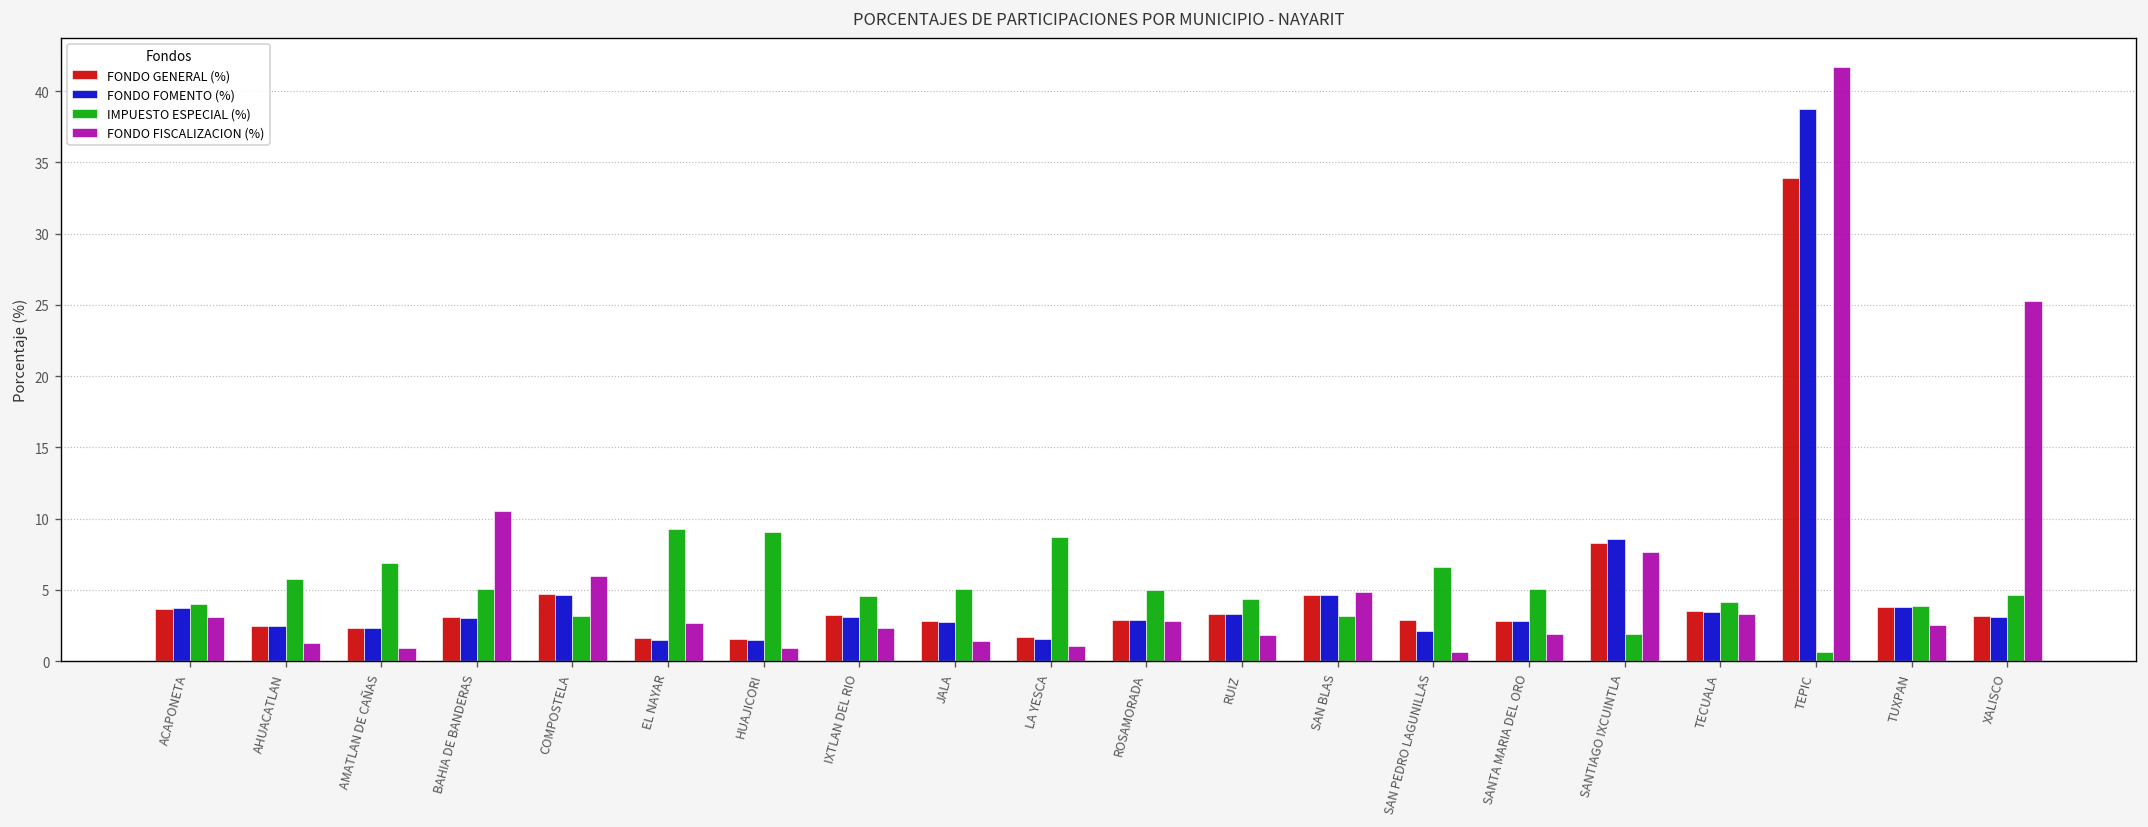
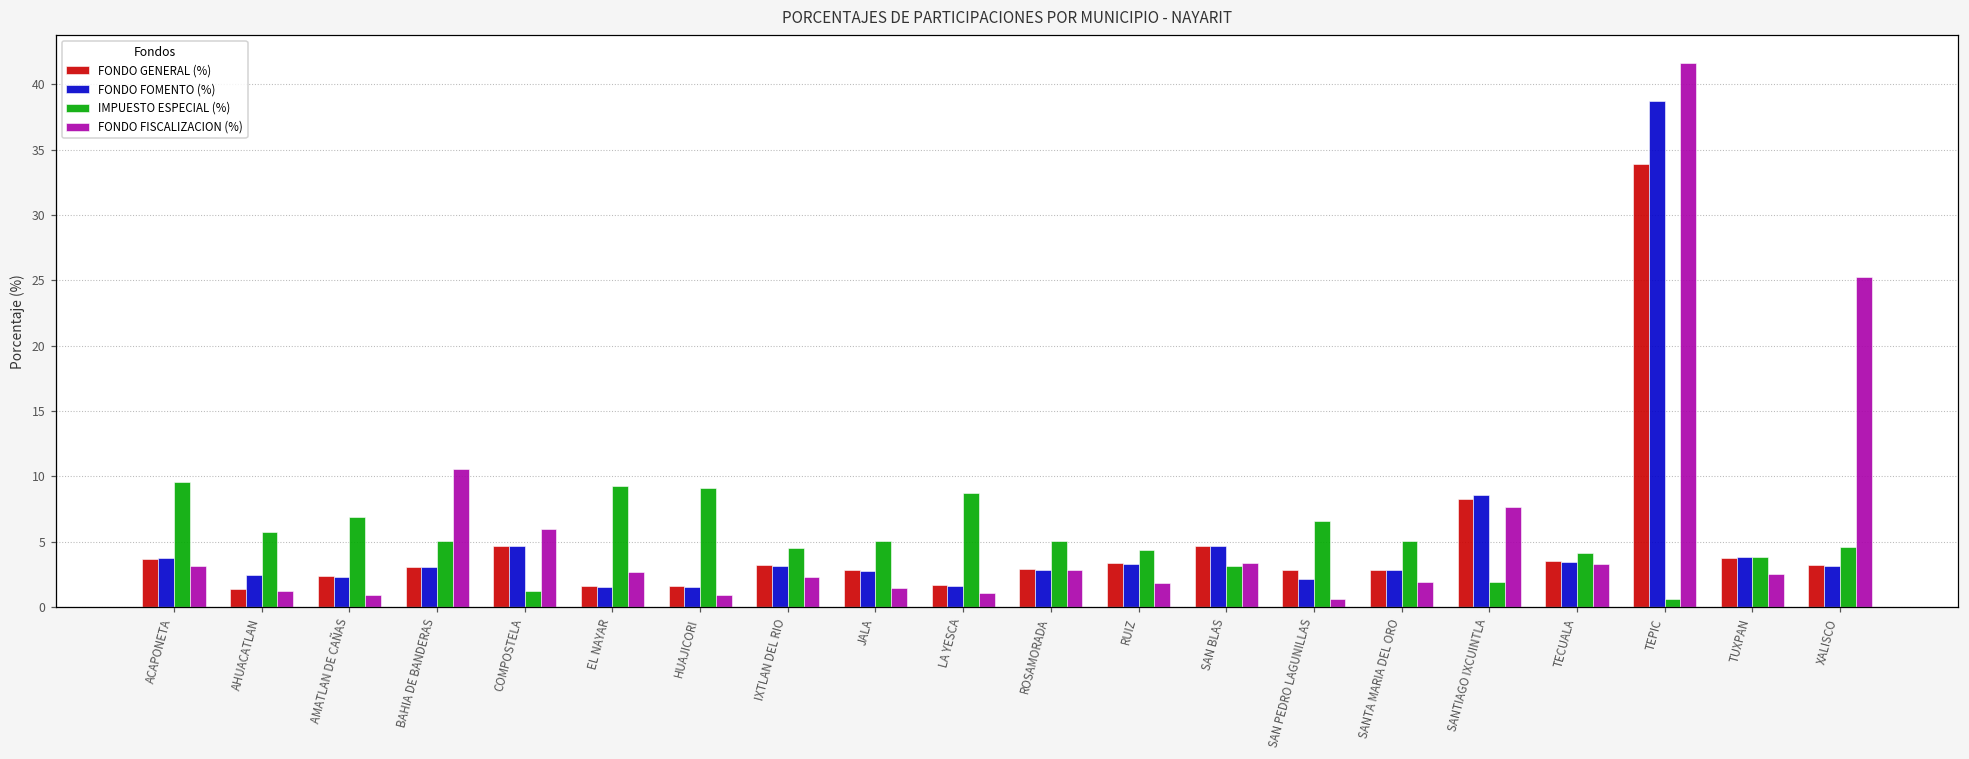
  {
    "FONDO GENERAL (%)": {
      "ACAPONETA": 3.7,
-     "AHUACATLAN": 2.5,
+     "AHUACATLAN": 1.4,
      "AMATLAN DE CAÑAS": 2.3,
      "BAHIA DE BANDERAS": 3.1,
      "COMPOSTELA": 4.7,
      "EL NAYAR": 1.6,
      "HUAJICORI": 1.6,
      "IXTLAN DEL RIO": 3.2,
      "JALA": 2.8,
      "LA YESCA": 1.7,
      "ROSAMORADA": 2.9,
      "RUIZ": 3.3,
      "SAN BLAS": 4.7,
      "SAN PEDRO LAGUNILLAS": 2.9,
      "SANTA MARIA DEL ORO": 2.8,
      "SANTIAGO IXCUINTLA": 8.3,
      "TECUALA": 3.5,
      "TEPIC": 33.9,
      "TUXPAN": 3.8,
      "XALISCO": 3.2
    },
    "FONDO FOMENTO (%)": {
      "ACAPONETA": 3.7,
      "AHUACATLAN": 2.4,
      "AMATLAN DE CAÑAS": 2.3,
      "BAHIA DE BANDERAS": 3.0,
      "COMPOSTELA": 4.6,
      "EL NAYAR": 1.5,
      "HUAJICORI": 1.5,
      "IXTLAN DEL RIO": 3.1,
      "JALA": 2.8,
      "LA YESCA": 1.6,
      "ROSAMORADA": 2.9,
      "RUIZ": 3.3,
      "SAN BLAS": 4.6,
      "SAN PEDRO LAGUNILLAS": 2.1,
      "SANTA MARIA DEL ORO": 2.8,
      "SANTIAGO IXCUINTLA": 8.6,
      "TECUALA": 3.5,
      "TEPIC": 38.7,
      "TUXPAN": 3.8,
      "XALISCO": 3.1
    },
    "IMPUESTO ESPECIAL (%)": {
-     "ACAPONETA": 4.0,
+     "ACAPONETA": 9.5,
      "AHUACATLAN": 5.7,
      "AMATLAN DE CAÑAS": 6.9,
      "BAHIA DE BANDERAS": 5.1,
-     "COMPOSTELA": 3.2,
+     "COMPOSTELA": 1.2,
      "EL NAYAR": 9.3,
      "HUAJICORI": 9.1,
      "IXTLAN DEL RIO": 4.5,
      "JALA": 5.1,
      "LA YESCA": 8.7,
      "ROSAMORADA": 5.0,
      "RUIZ": 4.3,
      "SAN BLAS": 3.2,
      "SAN PEDRO LAGUNILLAS": 6.6,
      "SANTA MARIA DEL ORO": 5.1,
      "SANTIAGO IXCUINTLA": 1.9,
      "TECUALA": 4.1,
      "TEPIC": 0.6,
      "TUXPAN": 3.8,
      "XALISCO": 4.6
    },
    "FONDO FISCALIZACION (%)": {
      "ACAPONETA": 3.1,
      "AHUACATLAN": 1.3,
      "AMATLAN DE CAÑAS": 0.9,
      "BAHIA DE BANDERAS": 10.5,
      "COMPOSTELA": 6.0,
      "EL NAYAR": 2.7,
      "HUAJICORI": 0.9,
      "IXTLAN DEL RIO": 2.3,
      "JALA": 1.4,
      "LA YESCA": 1.1,
      "ROSAMORADA": 2.8,
      "RUIZ": 1.9,
-     "SAN BLAS": 4.8,
+     "SAN BLAS": 3.4,
      "SAN PEDRO LAGUNILLAS": 0.6,
      "SANTA MARIA DEL ORO": 1.9,
      "SANTIAGO IXCUINTLA": 7.7,
      "TECUALA": 3.3,
      "TEPIC": 41.7,
      "TUXPAN": 2.5,
      "XALISCO": 25.3
    }
  }
